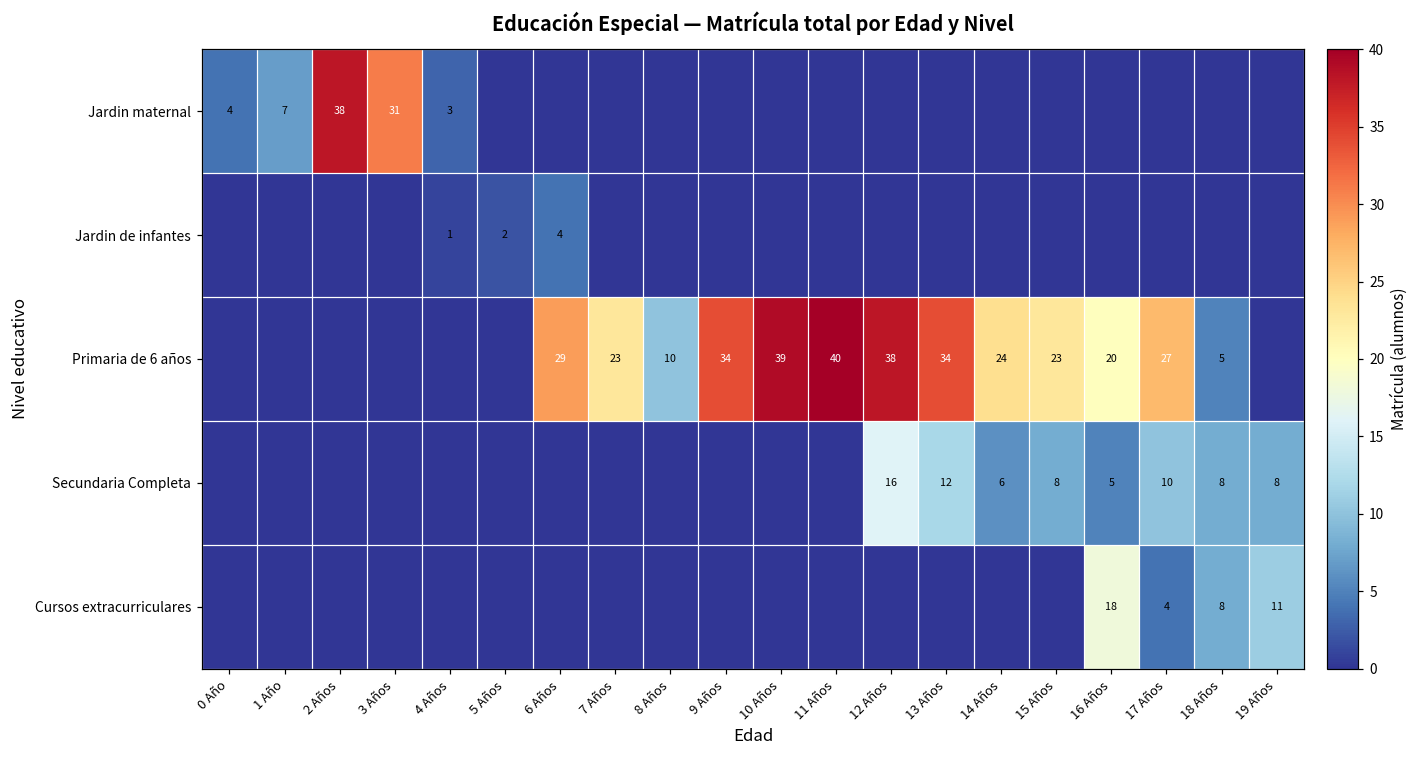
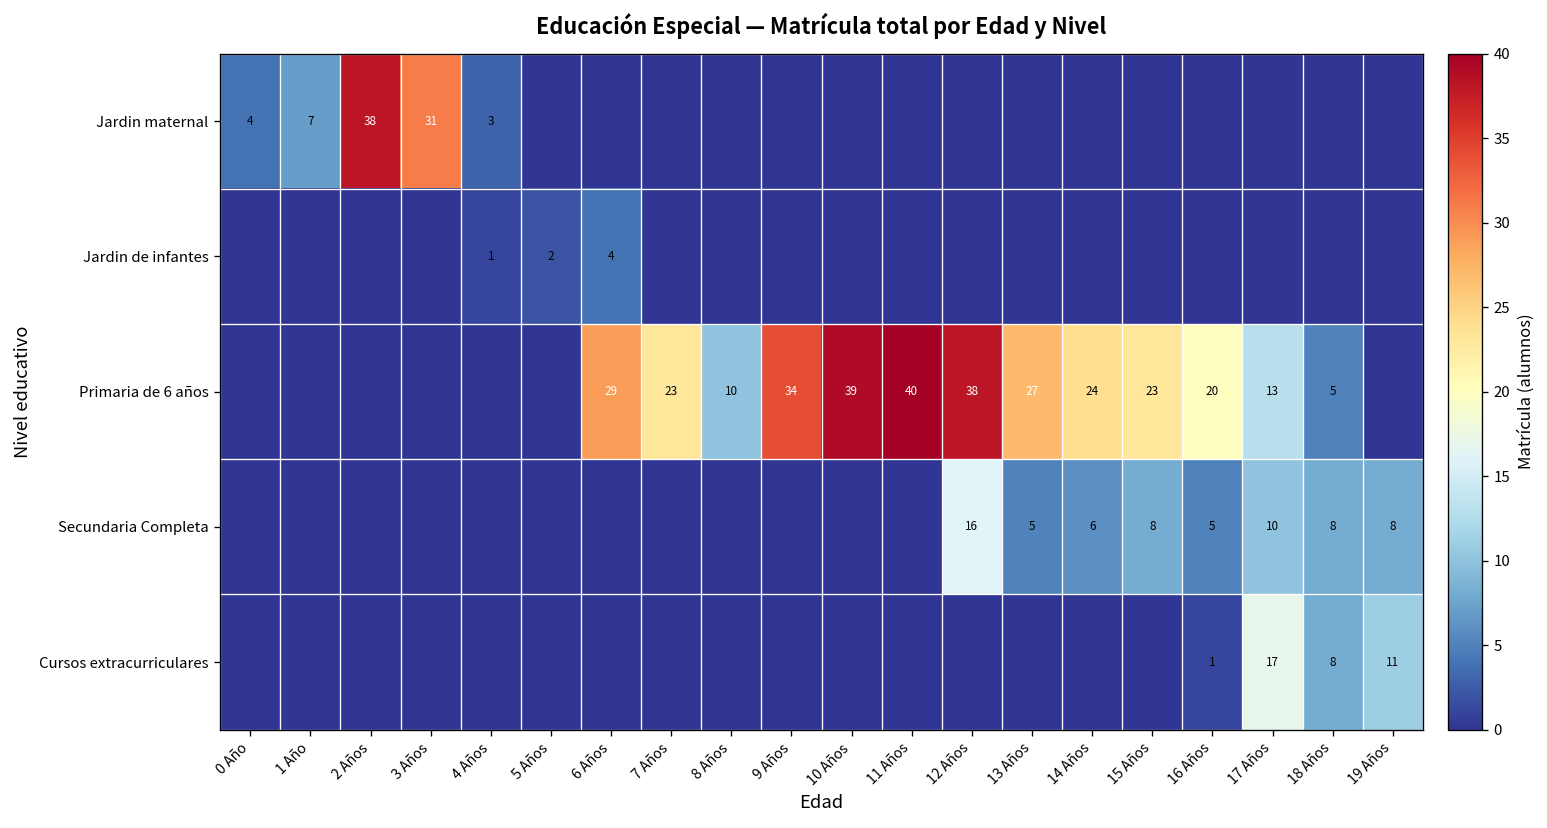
  {
    "Jardin maternal": {
      "0 Año": 4,
      "1 Año": 7,
      "2 Años": 38,
      "3 Años": 31,
      "4 Años": 3
    },
    "Jardin de infantes": {
      "4 Años": 1,
      "5 Años": 2,
      "6 Años": 4
    },
    "Primaria de 6 años": {
      "6 Años": 29,
      "7 Años": 23,
      "8 Años": 10,
      "9 Años": 34,
      "10 Años": 39,
      "11 Años": 40,
      "12 Años": 38,
-     "13 Años": 34,
+     "13 Años": 27,
      "14 Años": 24,
      "15 Años": 23,
      "16 Años": 20,
-     "17 Años": 27,
+     "17 Años": 13,
      "18 Años": 5
    },
    "Secundaria Completa": {
      "12 Años": 16,
-     "13 Años": 12,
+     "13 Años": 5,
      "14 Años": 6,
      "15 Años": 8,
      "16 Años": 5,
      "17 Años": 10,
      "18 Años": 8,
      "19 Años": 8
    },
    "Cursos extracurriculares": {
-     "16 Años": 18,
-     "17 Años": 4,
+     "16 Años": 1,
+     "17 Años": 17,
      "18 Años": 8,
      "19 Años": 11
    }
  }
